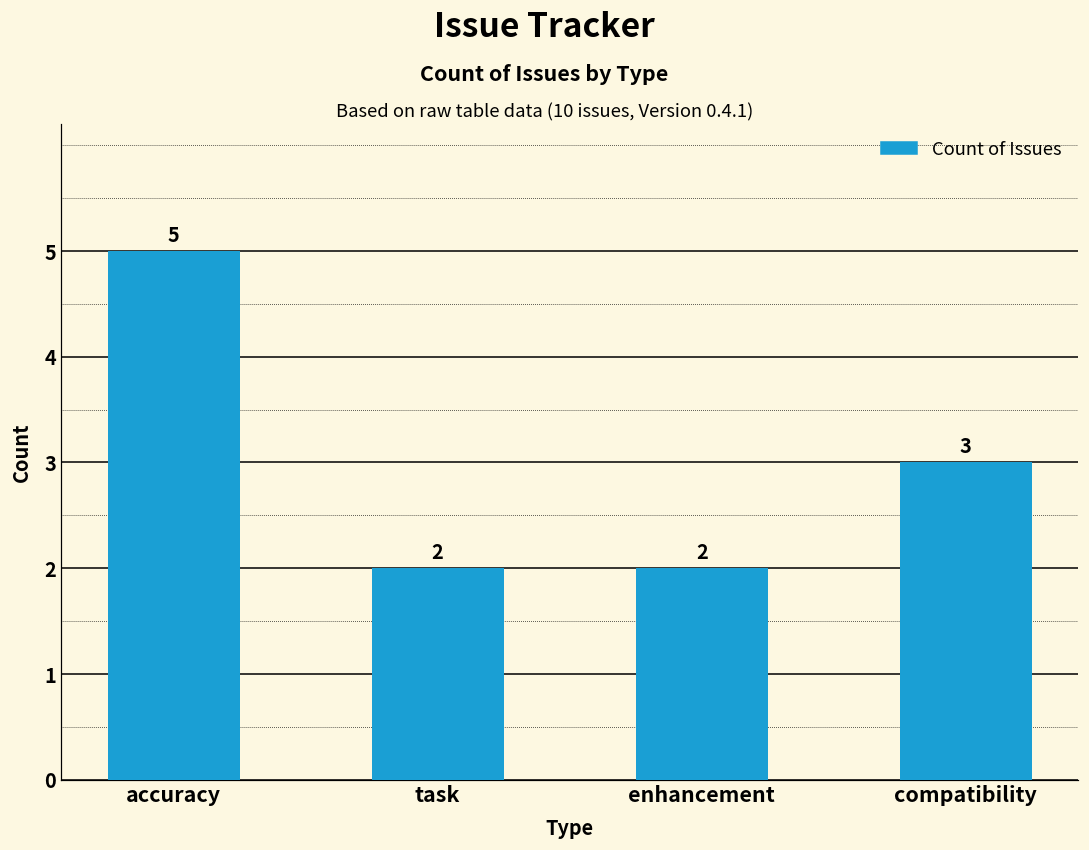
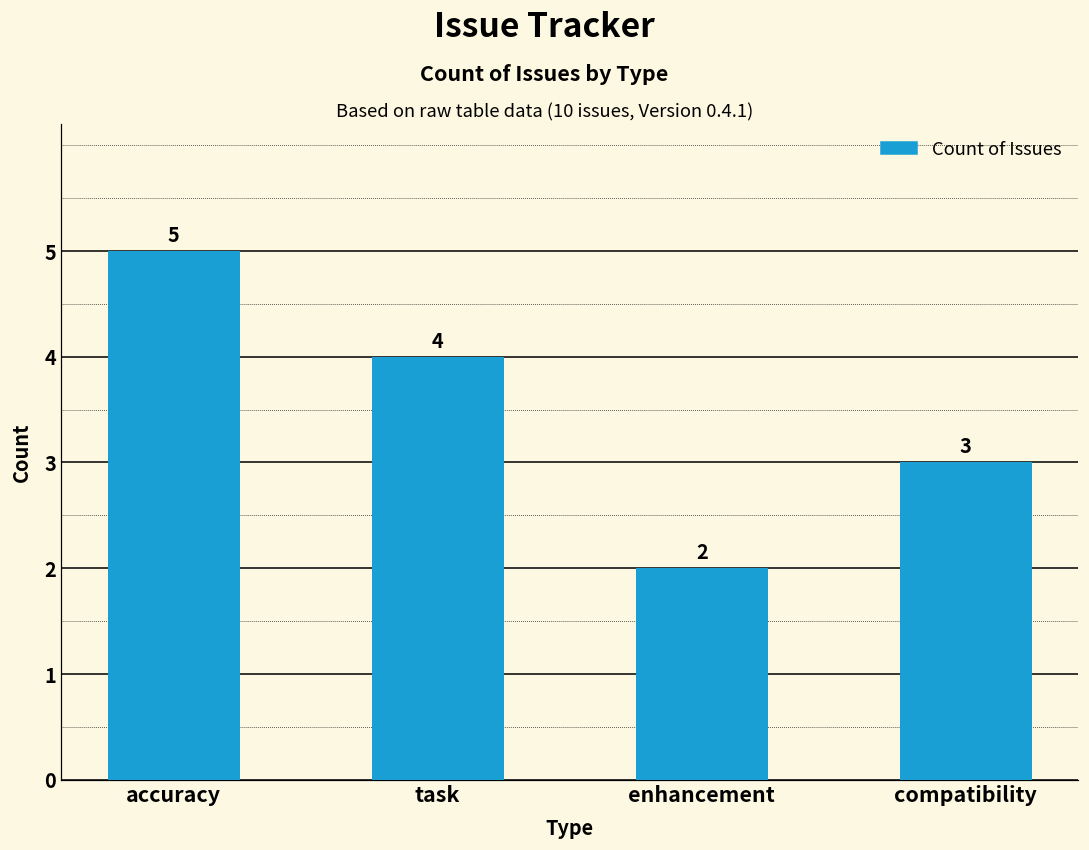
  {
    "accuracy": 5,
-   "task": 2,
+   "task": 4,
    "enhancement": 2,
    "compatibility": 3
  }
